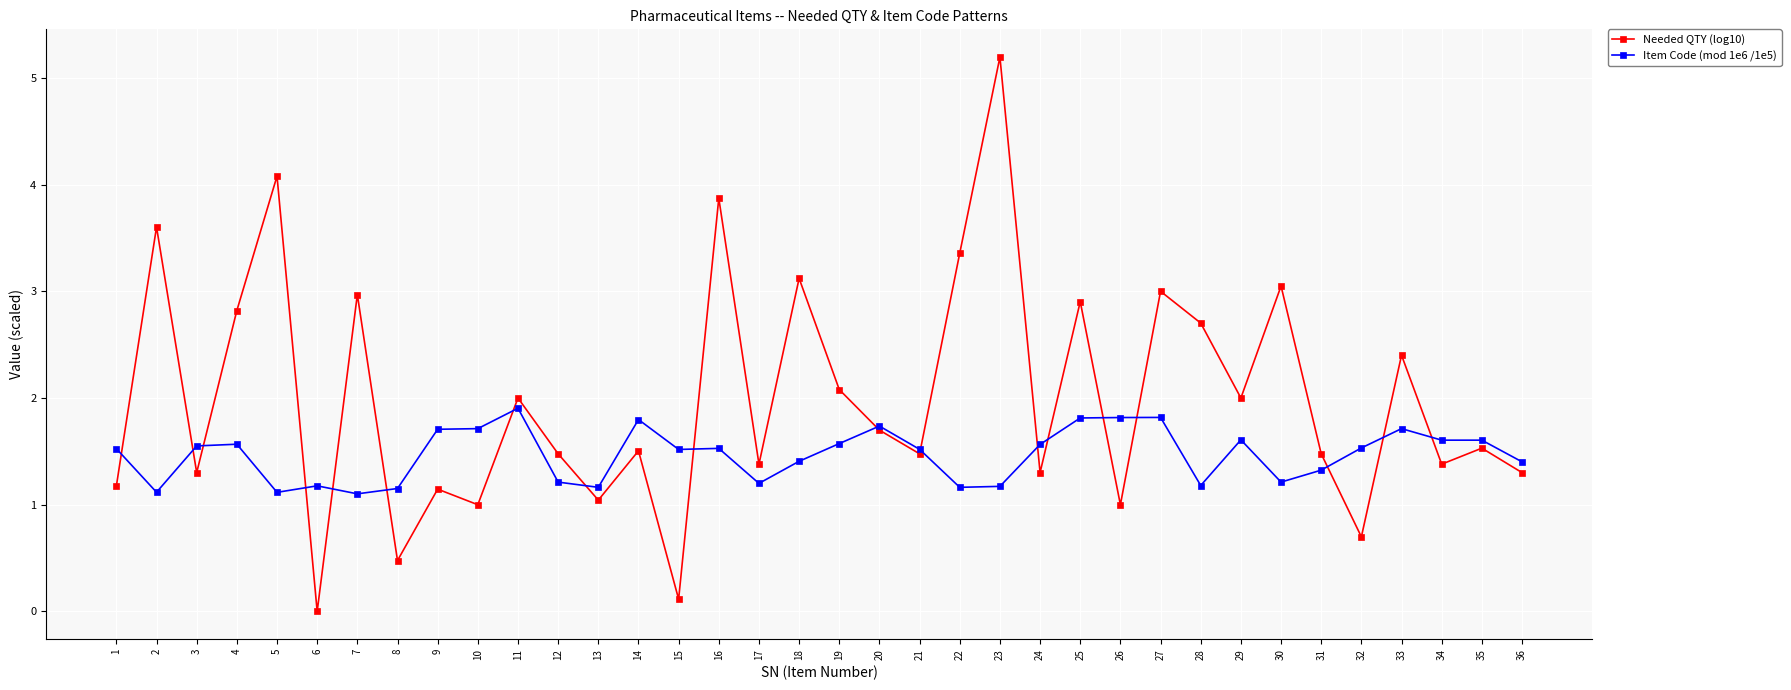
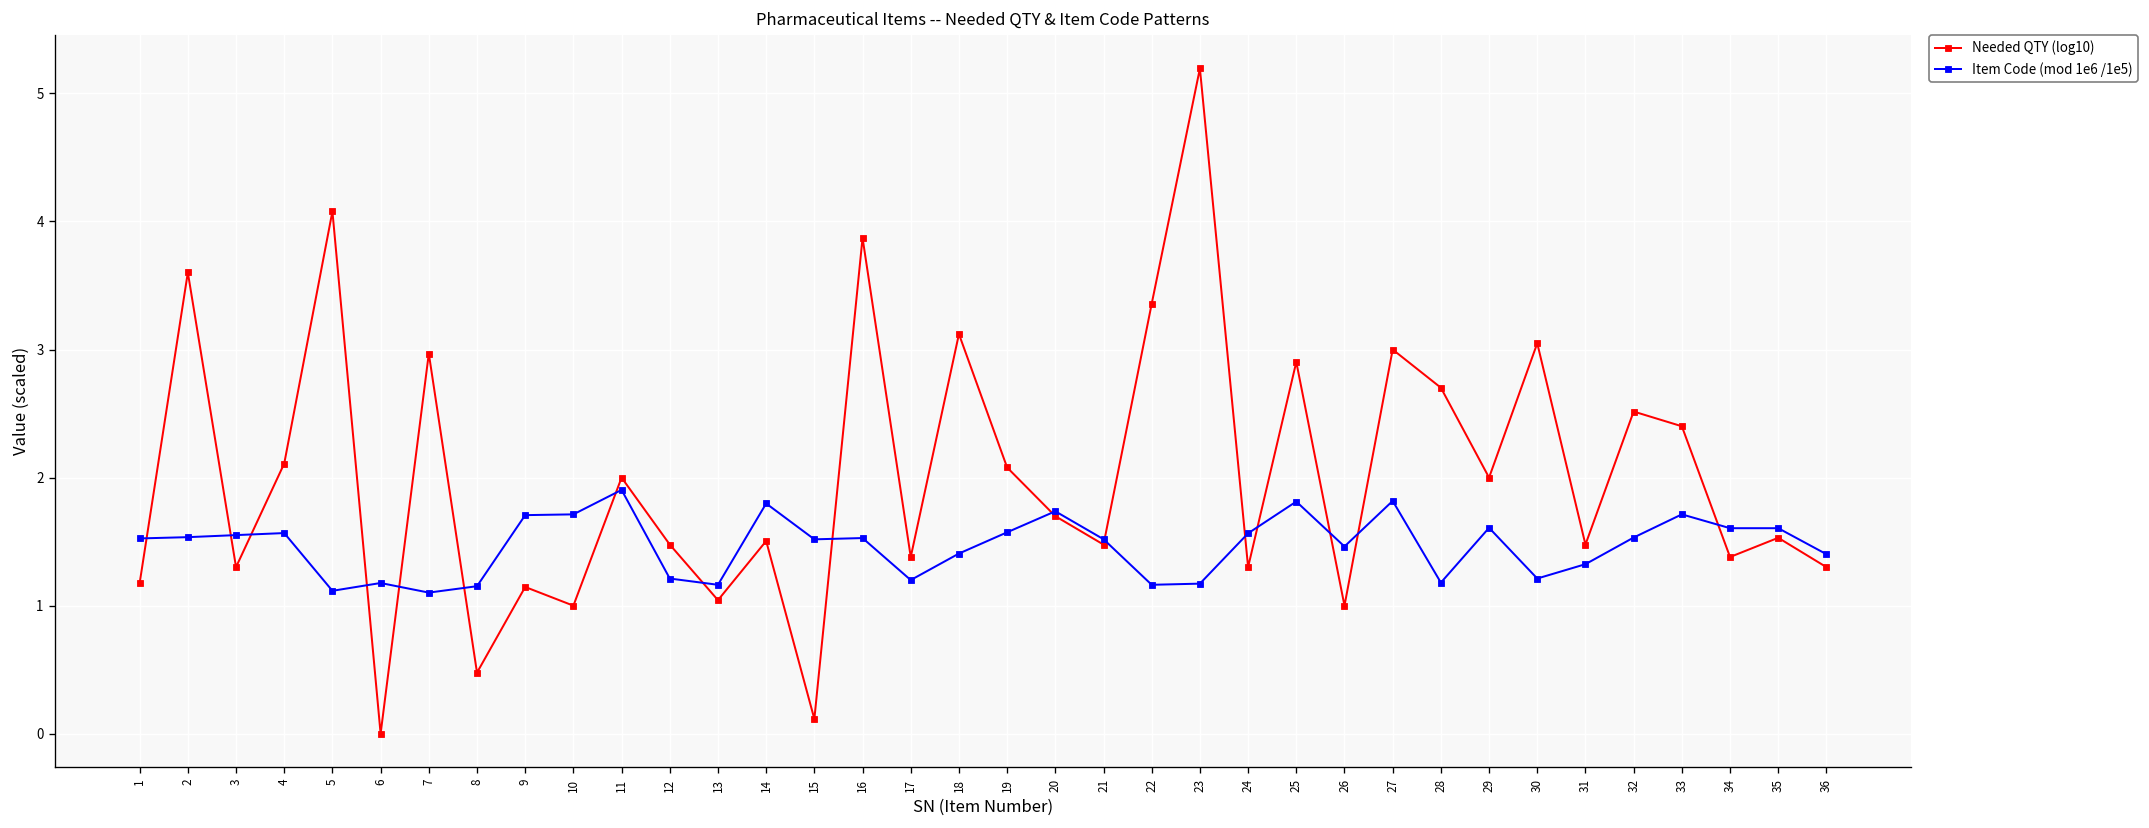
  {
    "Needed QTY (log10)": {
      "1": 1.18,
      "2": 3.60,
      "3": 1.30,
-     "4": 2.82,
+     "4": 2.11,
      "5": 4.08,
      "6": 0.00,
      "7": 2.97,
      "8": 0.48,
      "9": 1.15,
      "10": 1.00,
      "11": 2.00,
      "12": 1.48,
      "13": 1.04,
      "14": 1.51,
      "15": 0.12,
      "16": 3.87,
      "17": 1.38,
      "18": 3.12,
      "19": 2.08,
      "20": 1.70,
      "21": 1.48,
      "22": 3.36,
      "23": 5.20,
      "24": 1.30,
      "25": 2.90,
      "26": 1.00,
      "27": 3.00,
      "28": 2.70,
      "29": 2.00,
      "30": 3.05,
      "31": 1.48,
-     "32": 0.70,
+     "32": 2.52,
      "33": 2.40,
      "34": 1.38,
      "35": 1.53,
      "36": 1.30
    },
    "Item Code (mod 1e6 /1e5)": {
      "1": 1.53,
-     "2": 1.12,
+     "2": 1.54,
      "3": 1.55,
      "4": 1.57,
      "5": 1.12,
      "6": 1.18,
      "7": 1.10,
      "8": 1.15,
      "9": 1.71,
      "10": 1.71,
      "11": 1.90,
      "12": 1.21,
      "13": 1.16,
      "14": 1.80,
      "15": 1.52,
      "16": 1.53,
      "17": 1.20,
      "18": 1.41,
      "19": 1.57,
      "20": 1.74,
      "21": 1.52,
      "22": 1.16,
      "23": 1.17,
      "24": 1.57,
      "25": 1.81,
-     "26": 1.82,
+     "26": 1.46,
      "27": 1.82,
      "28": 1.18,
      "29": 1.61,
      "30": 1.21,
      "31": 1.32,
      "32": 1.53,
      "33": 1.71,
      "34": 1.61,
      "35": 1.61,
      "36": 1.40
    }
  }
